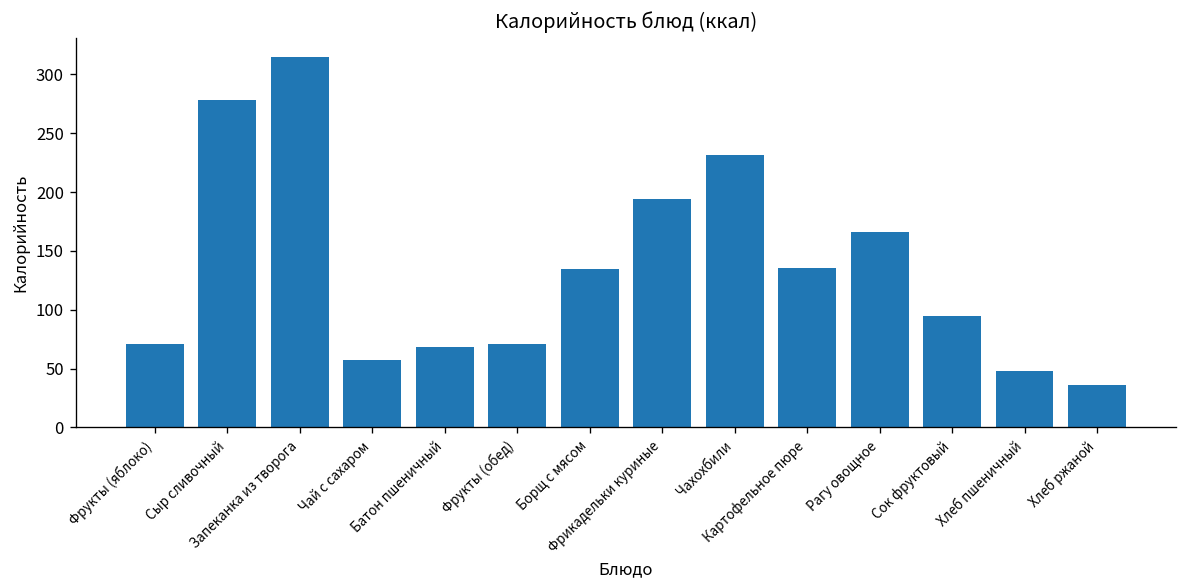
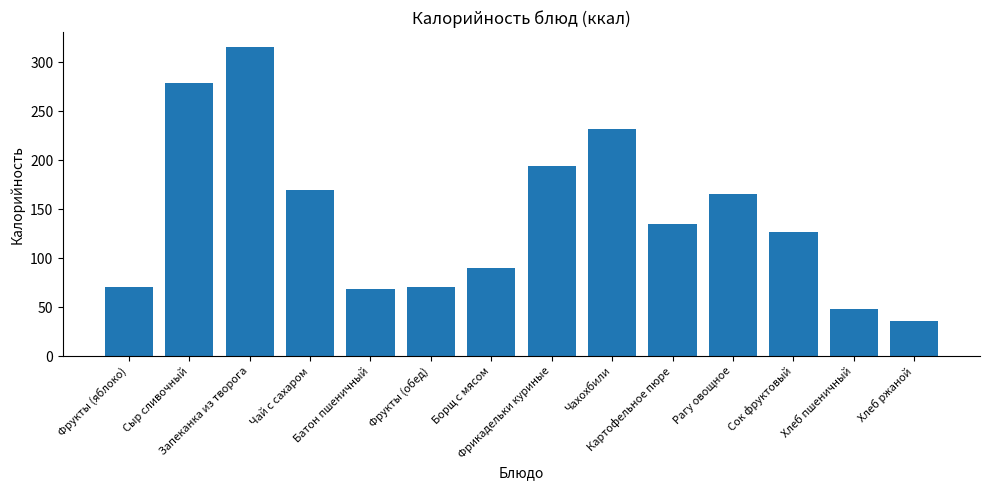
  {
    "Фрукты (яблоко)": 70,
    "Сыр сливочный": 280,
    "Запеканка из творога": 310,
-   "Чай с сахаром": 60,
+   "Чай с сахаром": 170,
    "Батон пшеничный": 70,
    "Фрукты (обед)": 70,
-   "Борщ с мясом": 130,
+   "Борщ с мясом": 90,
    "Фрикадельки куриные": 190,
    "Чахохбили": 230,
    "Картофельное пюре": 140,
    "Рагу овощное": 170,
-   "Сок фруктовый": 90,
+   "Сок фруктовый": 130,
    "Хлеб пшеничный": 50,
    "Хлеб ржаной": 40
  }
